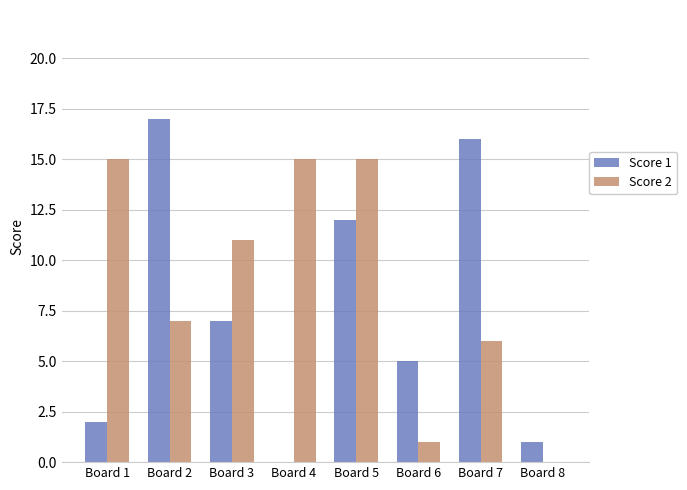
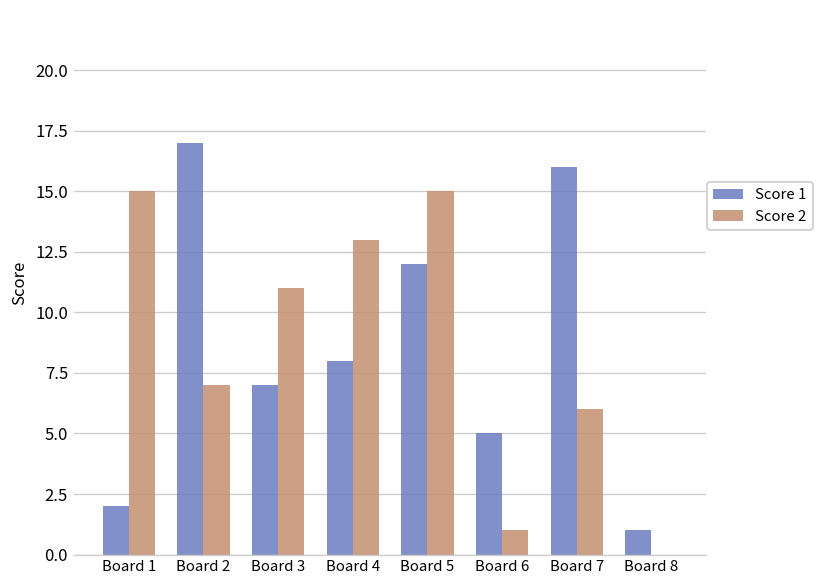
  {
    "Score 1": {
      "Board 1": 2,
      "Board 2": 17,
      "Board 3": 7,
-     "Board 4": 0,
+     "Board 4": 8,
      "Board 5": 12,
      "Board 6": 5,
      "Board 7": 16,
      "Board 8": 1
    },
    "Score 2": {
      "Board 1": 15,
      "Board 2": 7,
      "Board 3": 11,
-     "Board 4": 15,
+     "Board 4": 13,
      "Board 5": 15,
      "Board 6": 1,
      "Board 7": 6,
      "Board 8": 0
    }
  }
